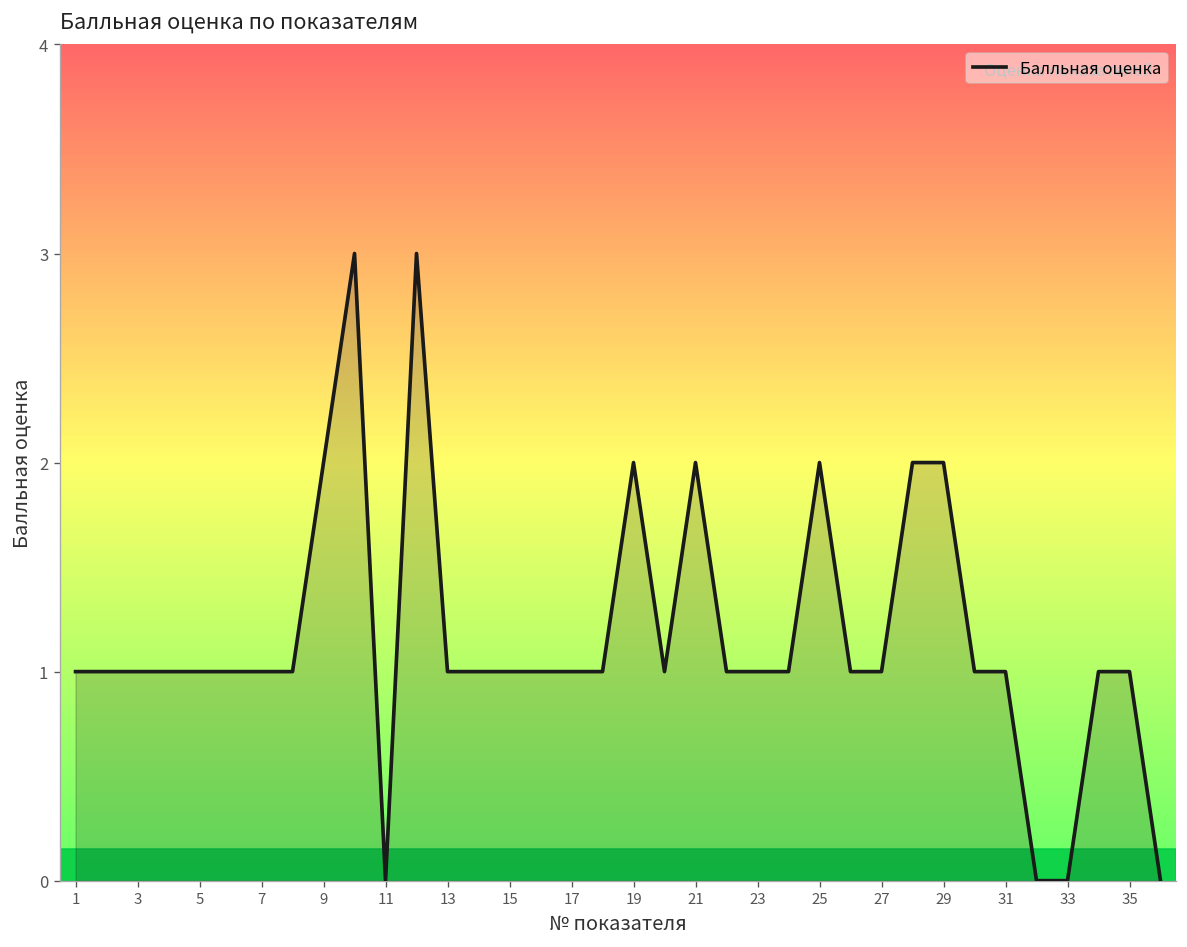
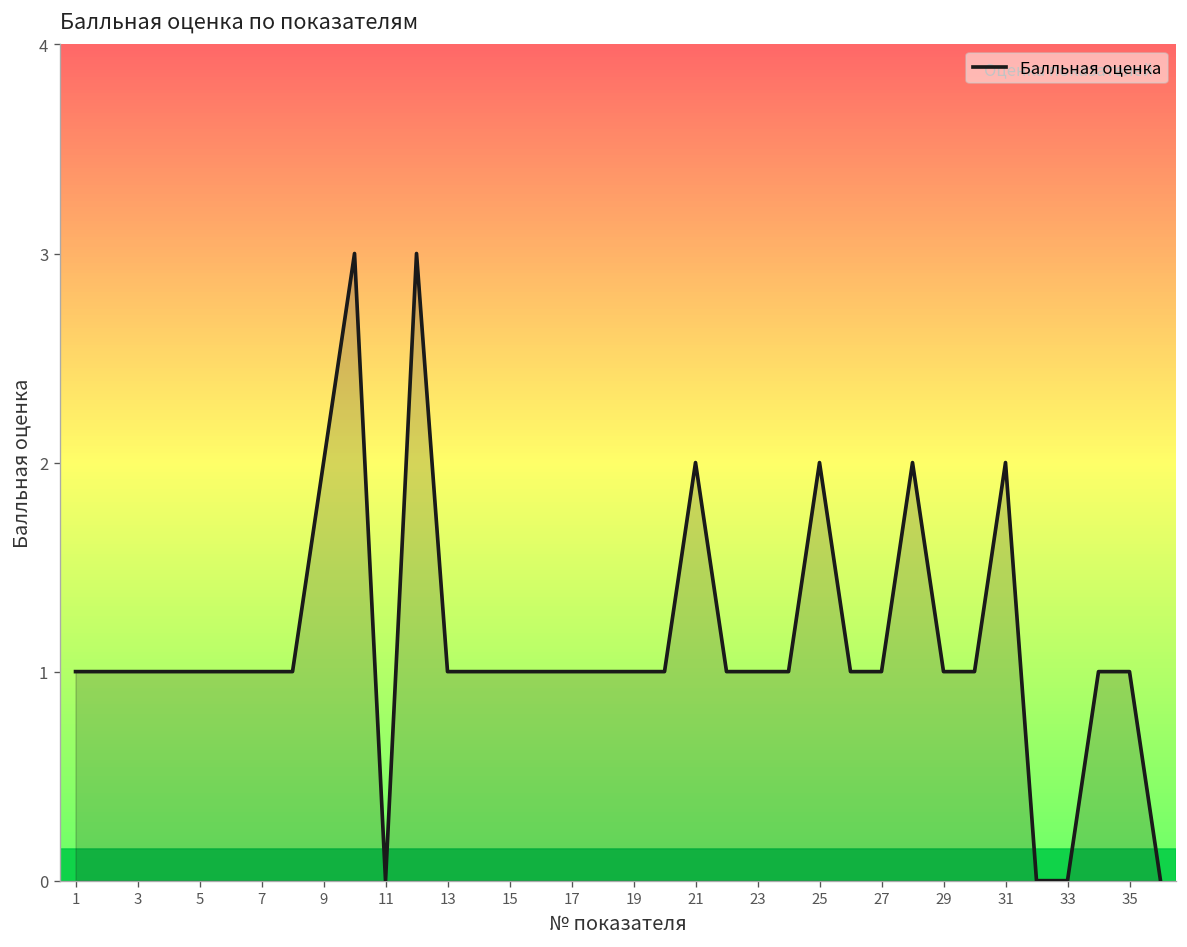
  {
    "1": 1,
    "3": 1,
    "5": 1,
    "7": 1,
    "9": 2,
    "13": 1,
    "15": 1,
    "17": 1,
-   "19": 2,
+   "19": 1,
    "21": 2,
    "23": 1,
    "25": 2,
    "27": 1,
-   "29": 2,
-   "31": 1,
+   "29": 1,
+   "31": 2,
    "35": 1
  }
